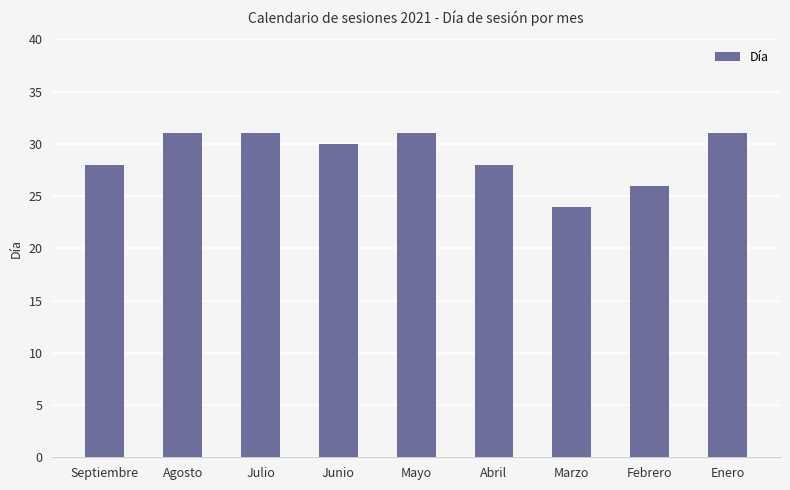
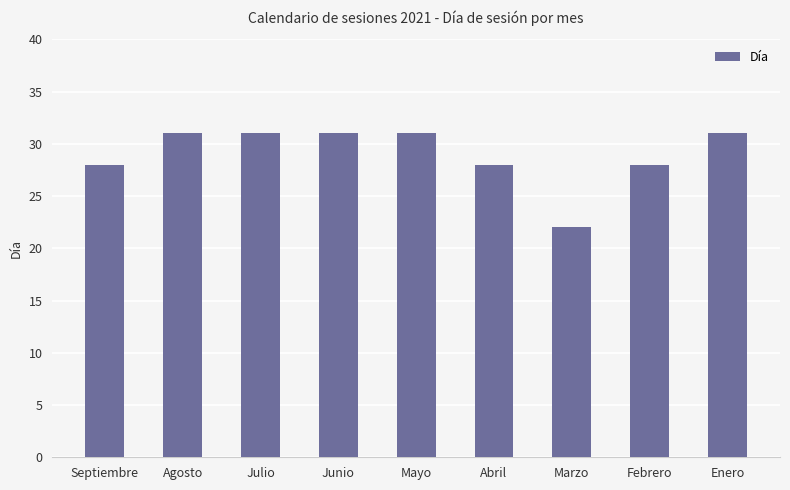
  {
    "Septiembre": 28,
    "Agosto": 31,
    "Julio": 31,
-   "Junio": 30,
+   "Junio": 31,
    "Mayo": 31,
    "Abril": 28,
-   "Marzo": 24,
-   "Febrero": 26,
+   "Marzo": 22,
+   "Febrero": 28,
    "Enero": 31
  }
